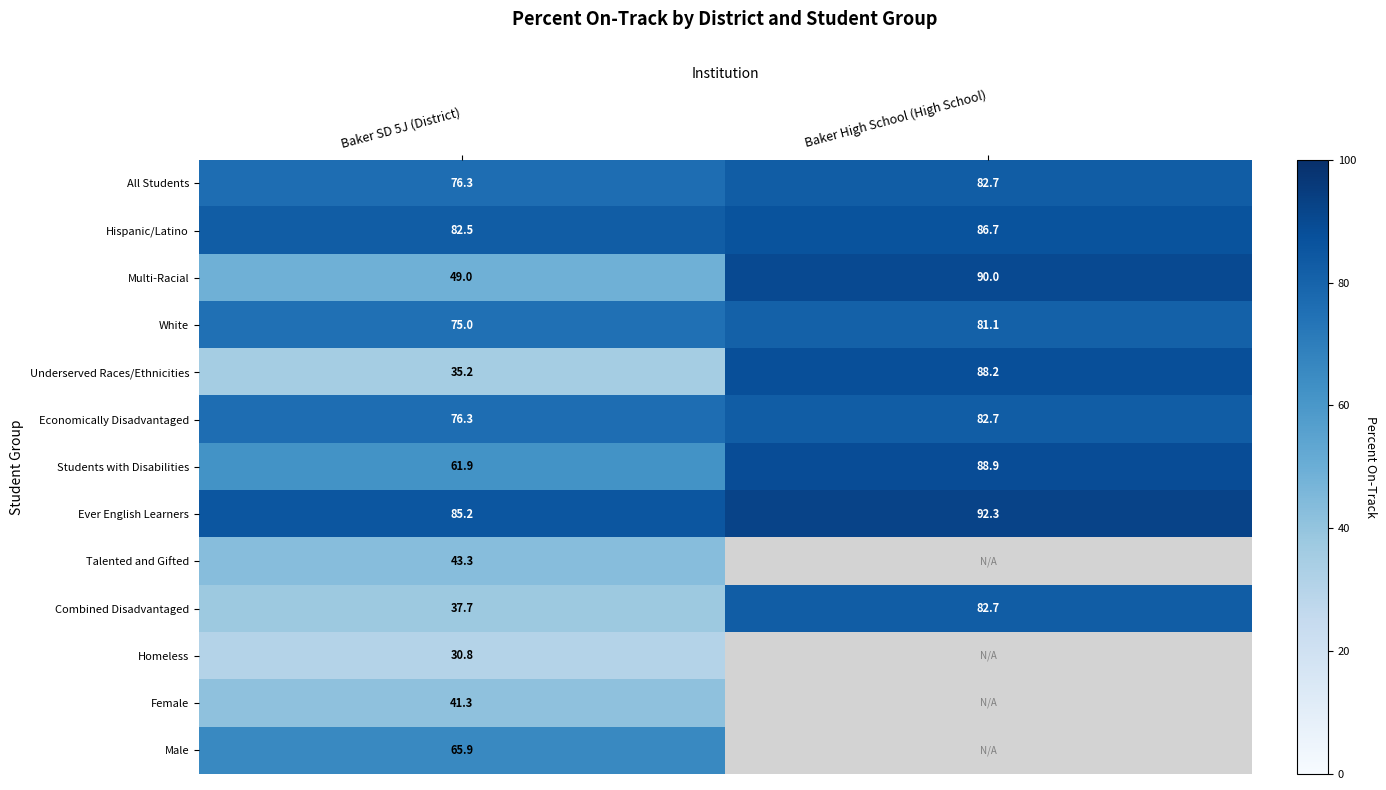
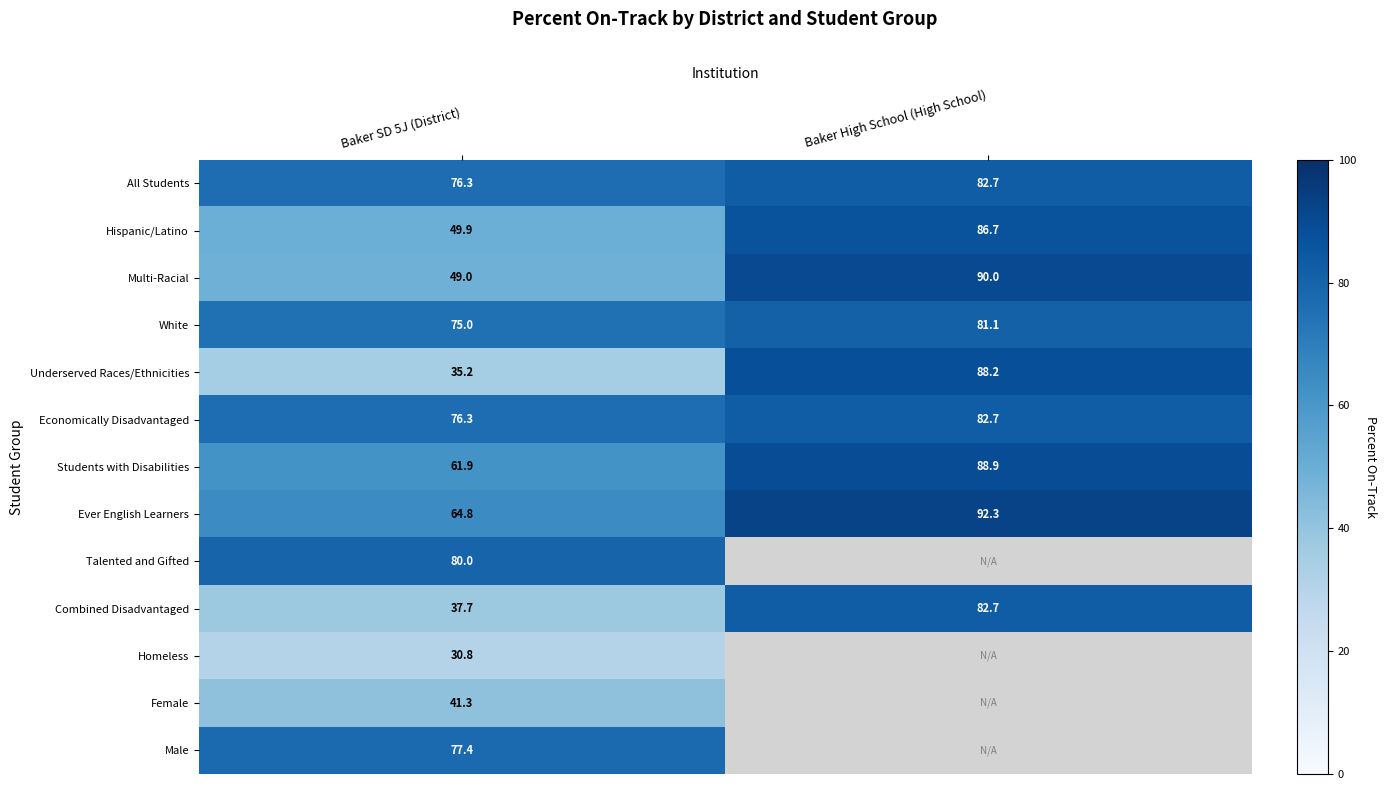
  {
    "All Students": {
      "Baker SD 5J (District)": 76.3,
      "Baker High School (High School)": 82.7
    },
    "Hispanic/Latino": {
-     "Baker SD 5J (District)": 82.5,
+     "Baker SD 5J (District)": 49.9,
      "Baker High School (High School)": 86.7
    },
    "Multi-Racial": {
      "Baker SD 5J (District)": 49.0,
      "Baker High School (High School)": 90.0
    },
    "White": {
      "Baker SD 5J (District)": 75.0,
      "Baker High School (High School)": 81.1
    },
    "Underserved Races/Ethnicities": {
      "Baker SD 5J (District)": 35.2,
      "Baker High School (High School)": 88.2
    },
    "Economically Disadvantaged": {
      "Baker SD 5J (District)": 76.3,
      "Baker High School (High School)": 82.7
    },
    "Students with Disabilities": {
      "Baker SD 5J (District)": 61.9,
      "Baker High School (High School)": 88.9
    },
    "Ever English Learners": {
-     "Baker SD 5J (District)": 85.2,
+     "Baker SD 5J (District)": 64.8,
      "Baker High School (High School)": 92.3
    },
    "Talented and Gifted": {
-     "Baker SD 5J (District)": 43.3
+     "Baker SD 5J (District)": 80.0
    },
    "Combined Disadvantaged": {
      "Baker SD 5J (District)": 37.7,
      "Baker High School (High School)": 82.7
    },
    "Homeless": {
      "Baker SD 5J (District)": 30.8
    },
    "Female": {
      "Baker SD 5J (District)": 41.3
    },
    "Male": {
-     "Baker SD 5J (District)": 65.9
+     "Baker SD 5J (District)": 77.4
    }
  }
